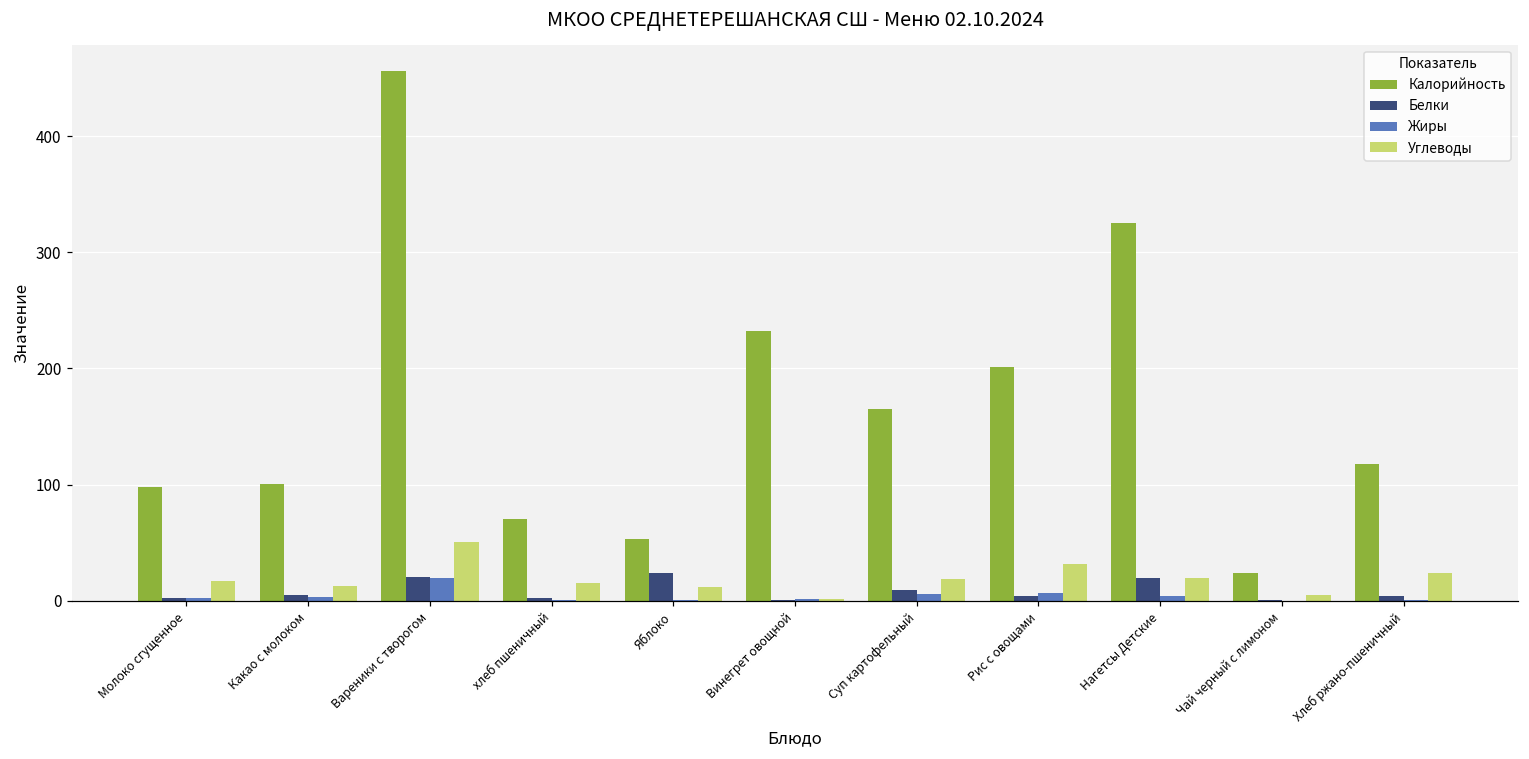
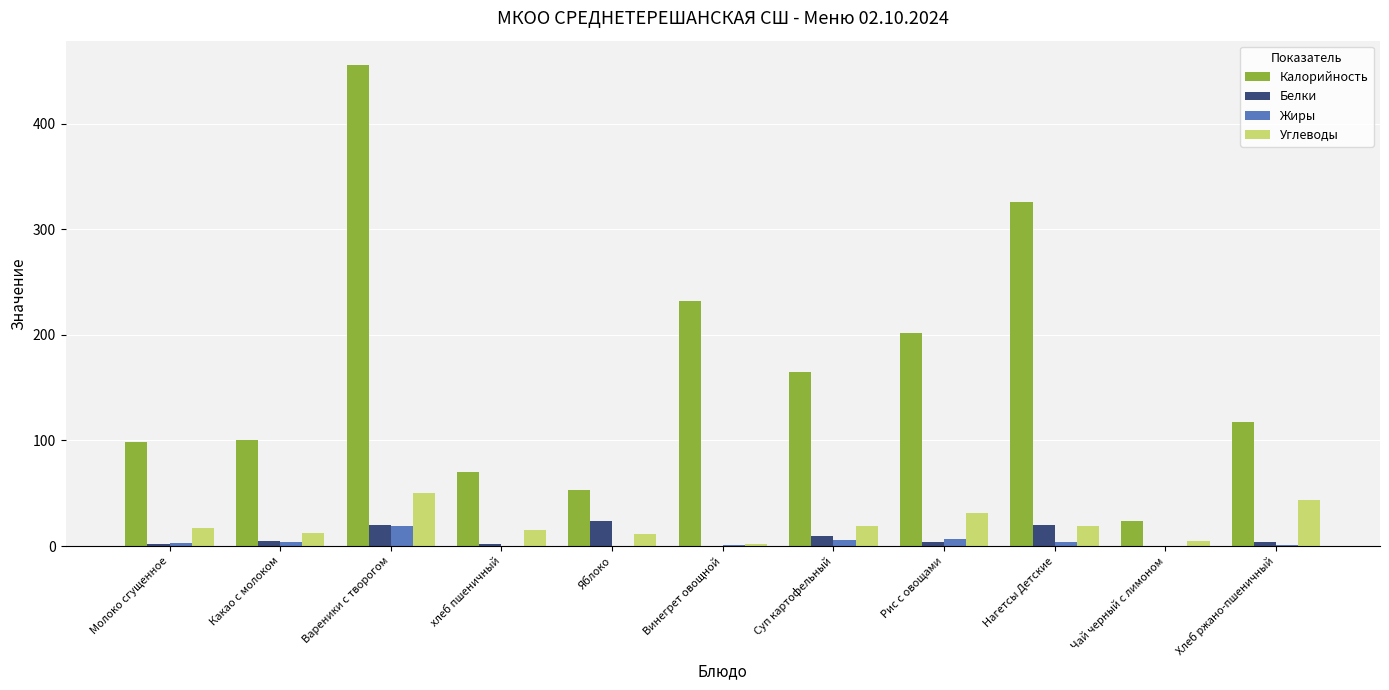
  {
    "Калорийность": {
      "Молоко сгущенное": 98,
      "Какао с молоком": 100,
      "Вареники с творогом": 456,
      "хлеб пшеничный": 70,
      "Яблоко": 53,
      "Винегрет овощной": 232,
      "Суп картофельный": 165,
      "Рис с овощами": 201,
      "Нагетсы Детские": 326,
      "Чай черный с лимоном": 24,
      "Хлеб ржано-пшеничный": 117
    },
    "Белки": {
      "Какао с молоком": 5,
      "Вареники с творогом": 20,
      "Яблоко": 24,
      "Суп картофельный": 9,
      "Рис с овощами": 4,
      "Нагетсы Детские": 20,
      "Хлеб ржано-пшеничный": 4
    },
    "Жиры": {
      "Молоко сгущенное": 3,
      "Какао с молоком": 4,
      "Вареники с творогом": 19,
      "Суп картофельный": 6,
      "Рис с овощами": 7,
      "Нагетсы Детские": 4
    },
    "Углеводы": {
      "Молоко сгущенное": 17,
      "Какао с молоком": 13,
      "Вареники с творогом": 50,
      "хлеб пшеничный": 15,
      "Яблоко": 12,
      "Суп картофельный": 19,
      "Рис с овощами": 31,
      "Нагетсы Детские": 19,
      "Чай черный с лимоном": 5,
-     "Хлеб ржано-пшеничный": 24
+     "Хлеб ржано-пшеничный": 44
    }
  }
